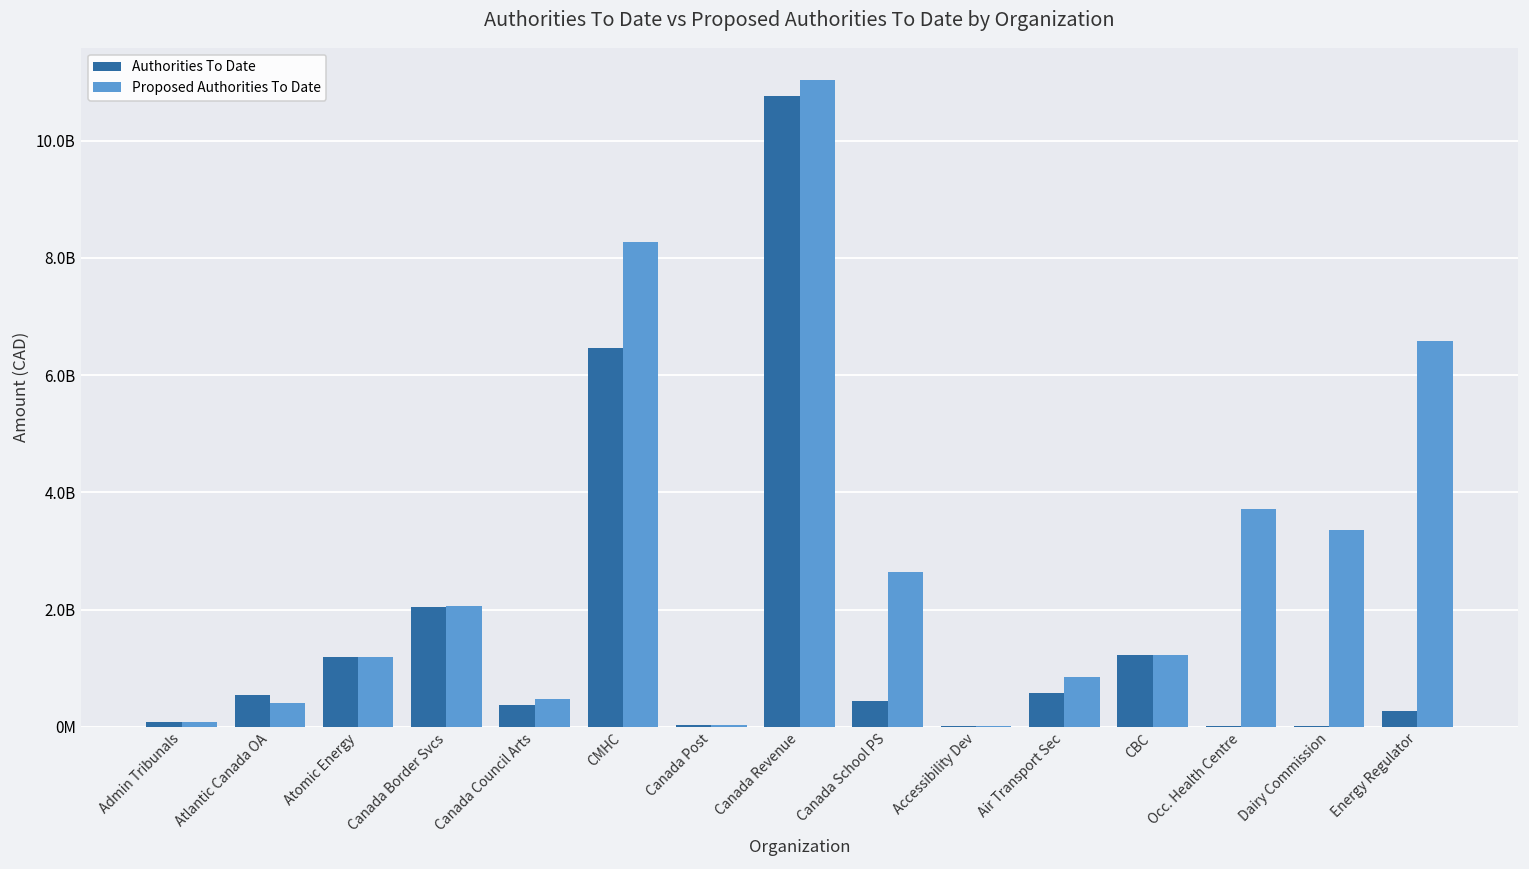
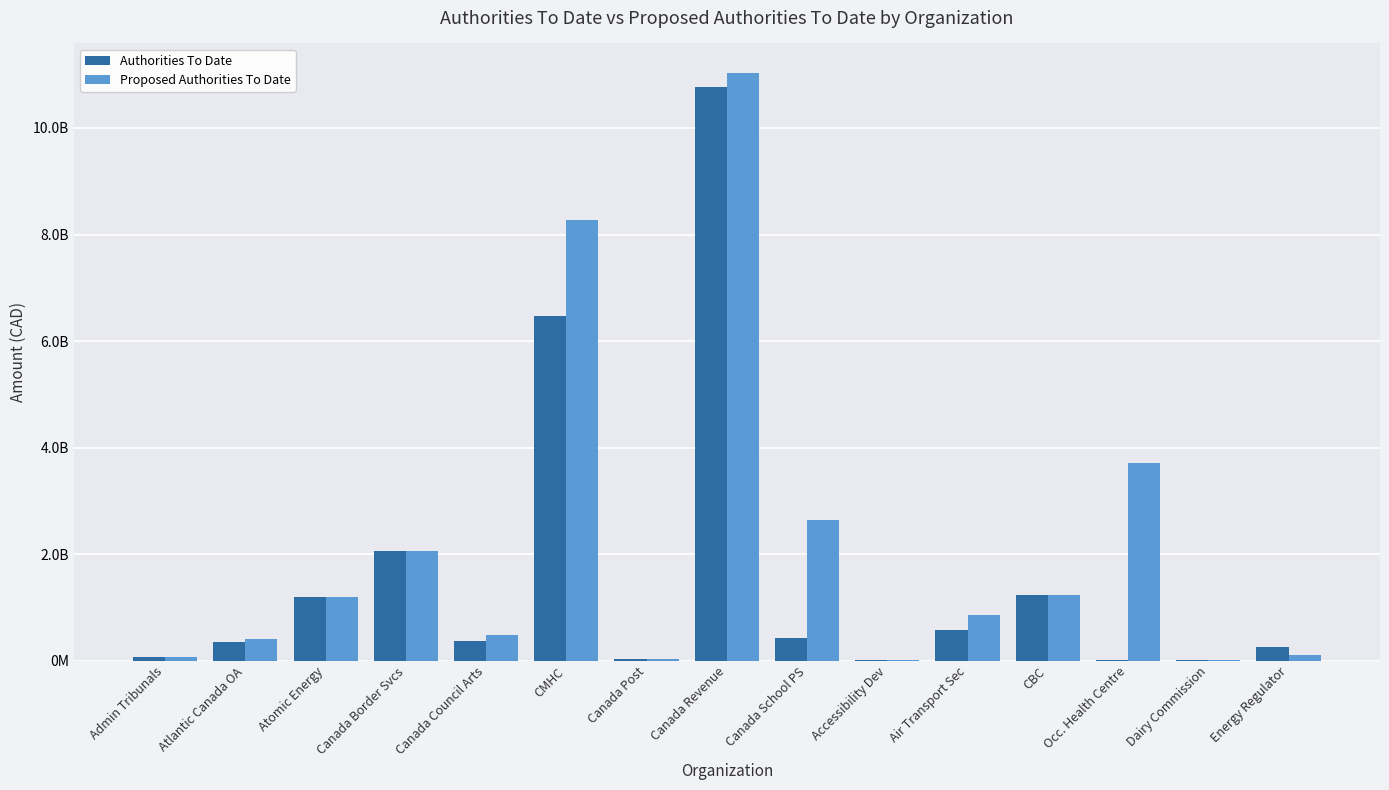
  {
    "Authorities To Date": {
      "Admin Tribunals": 100000000,
-     "Atlantic Canada OA": 500000000,
+     "Atlantic Canada OA": 300000000,
      "Atomic Energy": 1200000000,
      "Canada Border Svcs": 2000000000,
      "Canada Council Arts": 400000000,
      "CMHC": 6500000000,
      "Canada Revenue": 10800000000,
      "Canada School PS": 400000000,
      "Air Transport Sec": 600000000,
      "CBC": 1200000000,
      "Energy Regulator": 300000000
    },
    "Proposed Authorities To Date": {
      "Admin Tribunals": 100000000,
      "Atlantic Canada OA": 400000000,
      "Atomic Energy": 1200000000,
      "Canada Border Svcs": 2100000000,
      "Canada Council Arts": 500000000,
      "CMHC": 8300000000,
      "Canada Revenue": 11000000000,
      "Canada School PS": 2600000000,
      "Air Transport Sec": 900000000,
      "CBC": 1200000000,
      "Occ. Health Centre": 3700000000,
-     "Dairy Commission": 3400000000,
-     "Energy Regulator": 6600000000
+     "Dairy Commission": 0,
+     "Energy Regulator": 100000000
    }
  }
